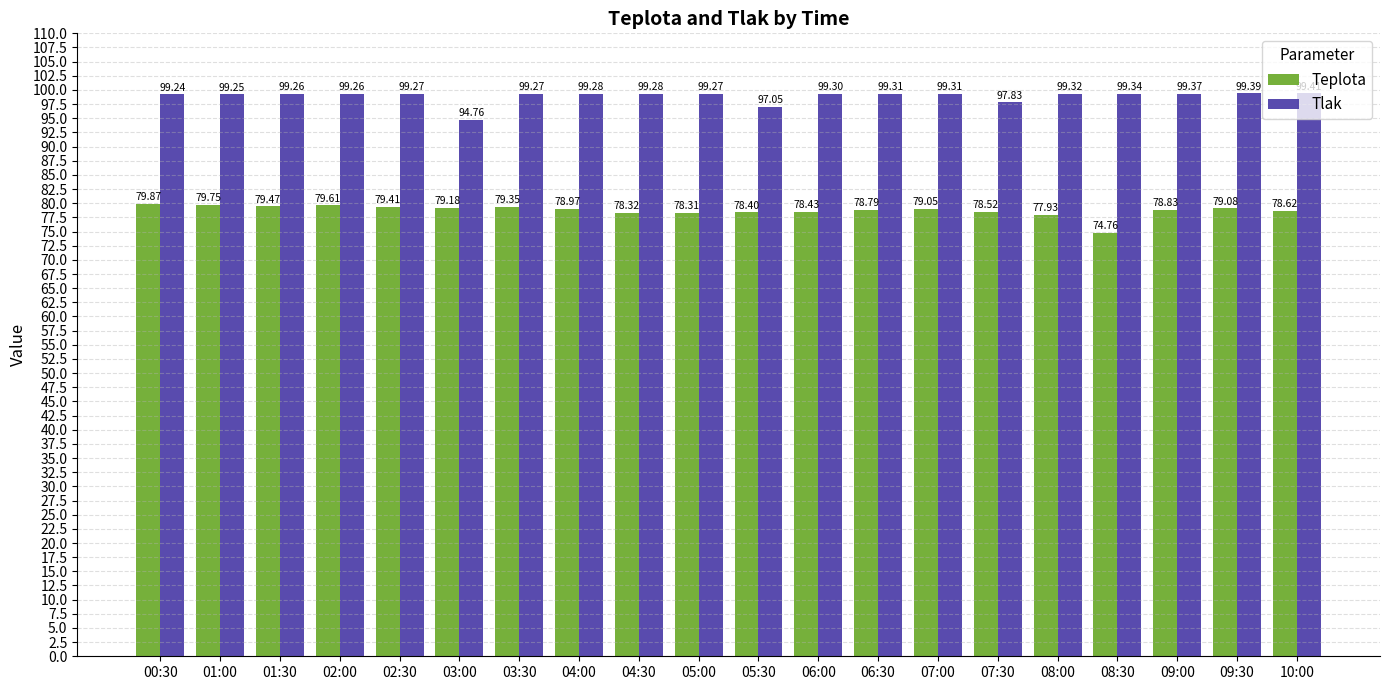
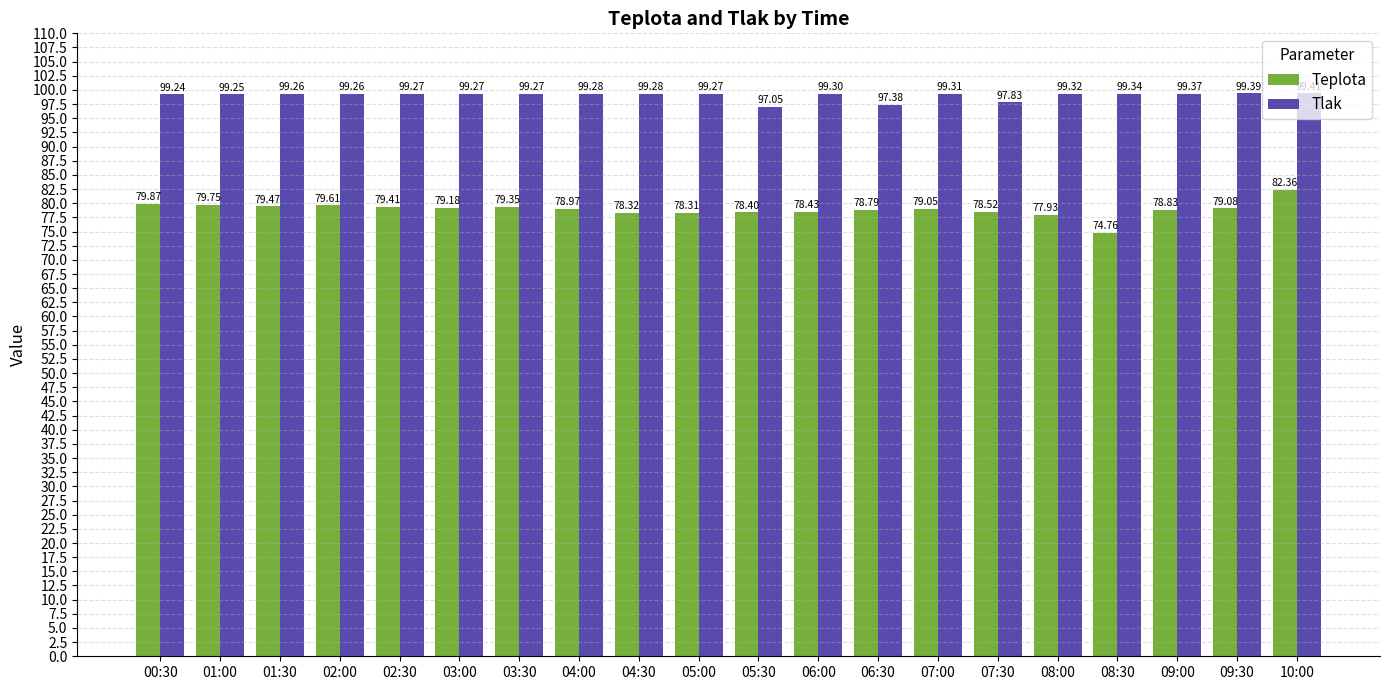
  {
    "Teplota": {
      "00:30": 79.87,
      "01:00": 79.75,
      "01:30": 79.47,
      "02:00": 79.61,
      "02:30": 79.41,
      "03:00": 79.18,
      "03:30": 79.35,
      "04:00": 78.97,
      "04:30": 78.32,
      "05:00": 78.31,
      "05:30": 78.40,
      "06:00": 78.43,
      "06:30": 78.79,
      "07:00": 79.05,
      "07:30": 78.52,
      "08:00": 77.93,
      "08:30": 74.76,
      "09:00": 78.83,
      "09:30": 79.08,
-     "10:00": 78.62
+     "10:00": 82.36
    },
    "Tlak": {
      "00:30": 99.24,
      "01:00": 99.25,
      "01:30": 99.26,
      "02:00": 99.26,
      "02:30": 99.27,
-     "03:00": 94.76,
+     "03:00": 99.27,
      "03:30": 99.27,
      "04:00": 99.28,
      "04:30": 99.28,
      "05:00": 99.27,
      "05:30": 97.05,
      "06:00": 99.30,
-     "06:30": 99.31,
+     "06:30": 97.38,
      "07:00": 99.31,
      "07:30": 97.83,
      "08:00": 99.32,
      "08:30": 99.34,
      "09:00": 99.37,
      "09:30": 99.39
    }
  }
